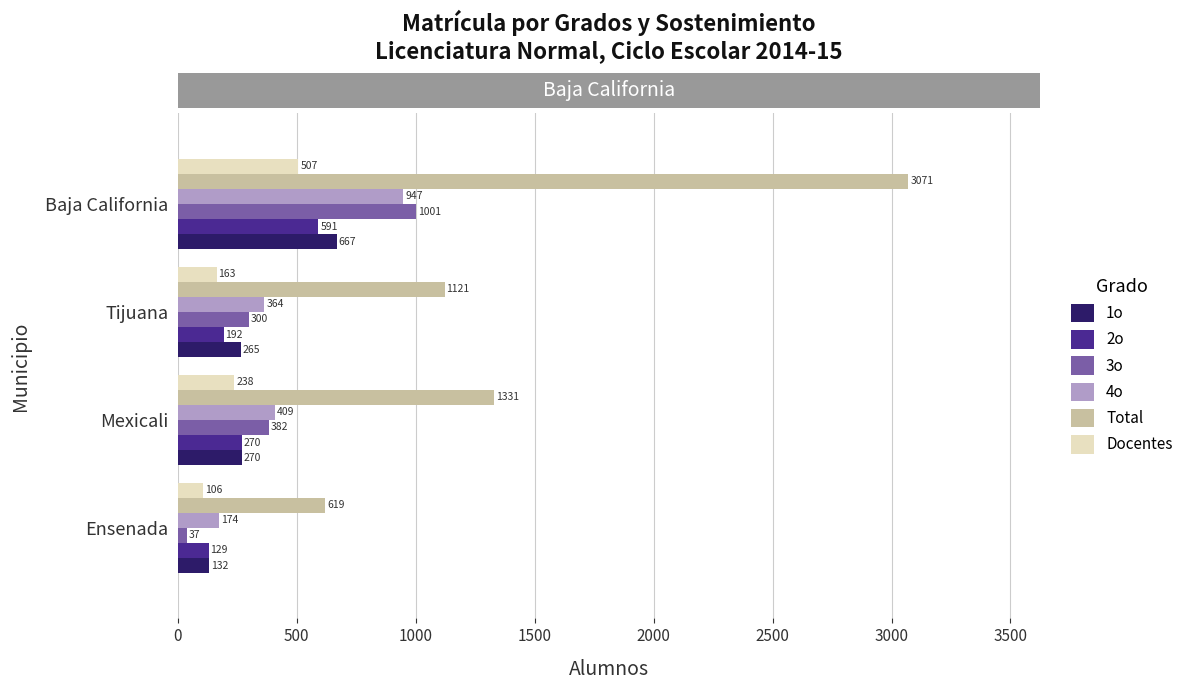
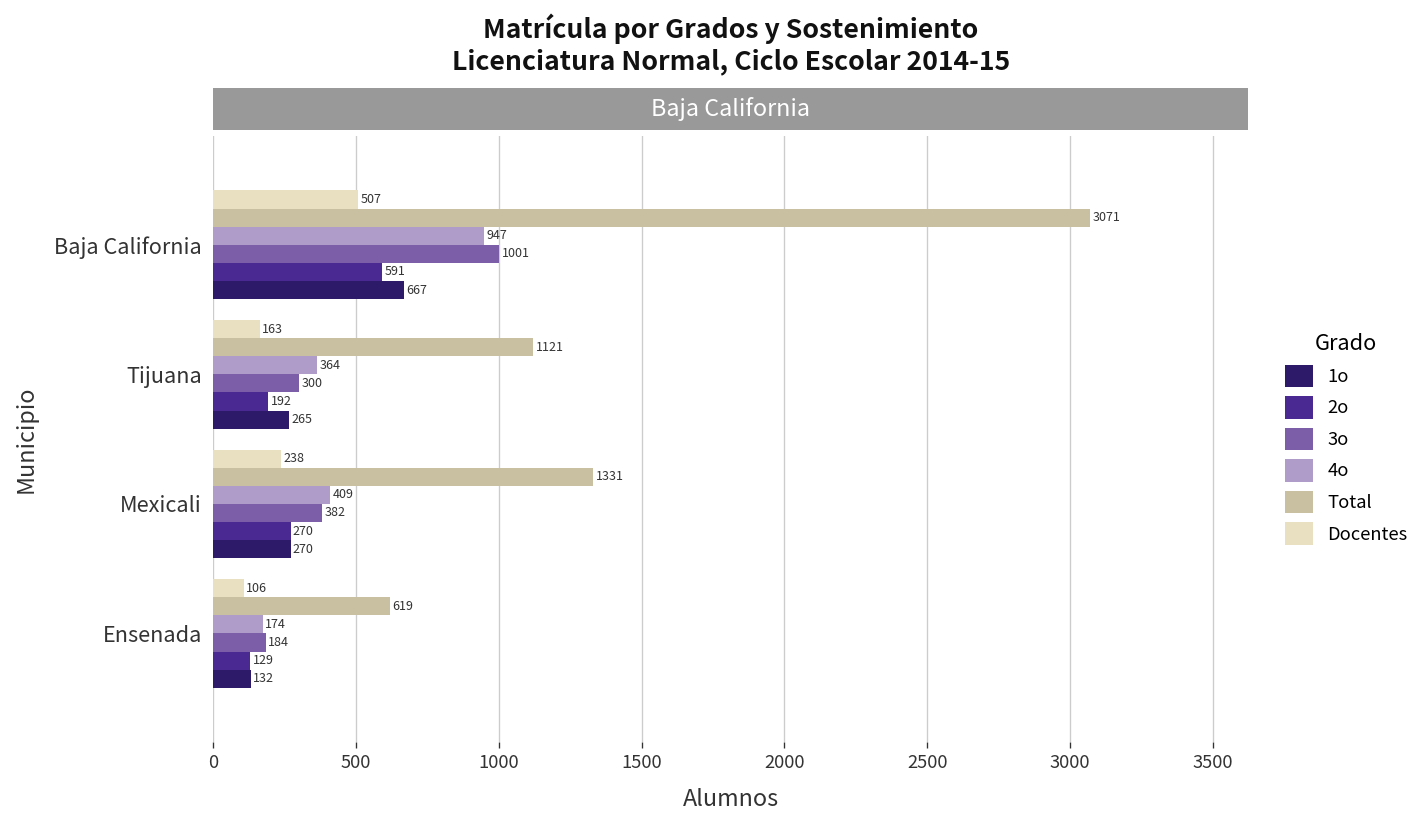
  {
    "3o": {
      "Baja California": 1001,
      "Tijuana": 300,
      "Mexicali": 382,
-     "Ensenada": 37
+     "Ensenada": 184
    }
  }
